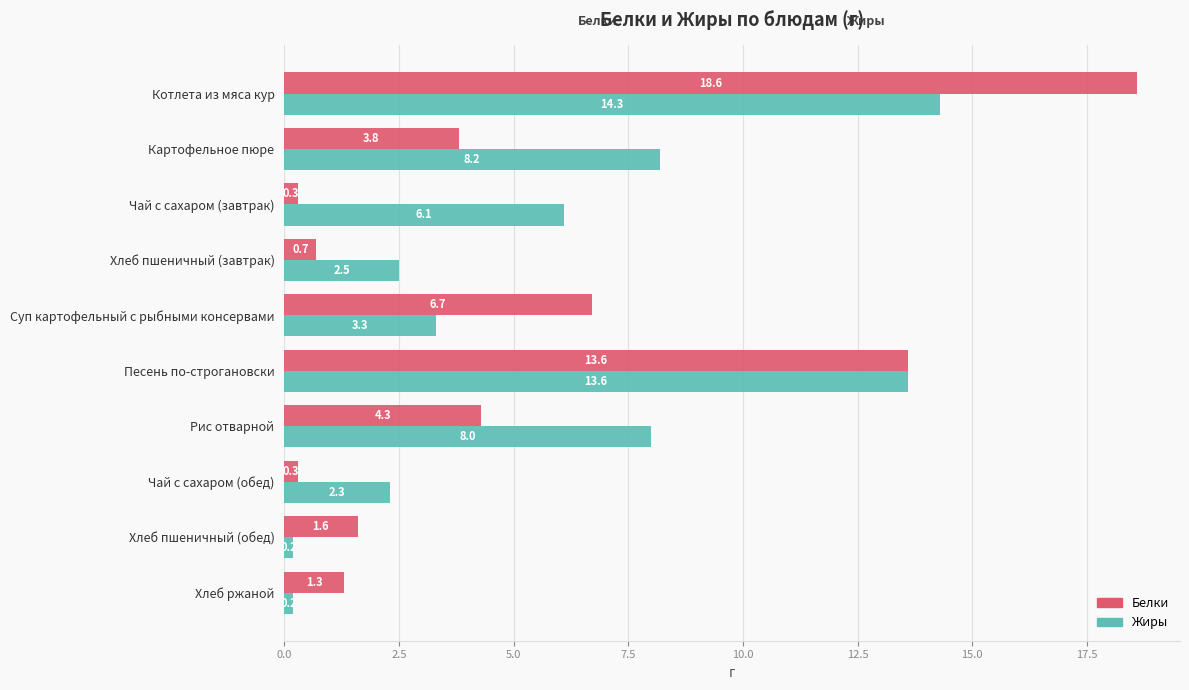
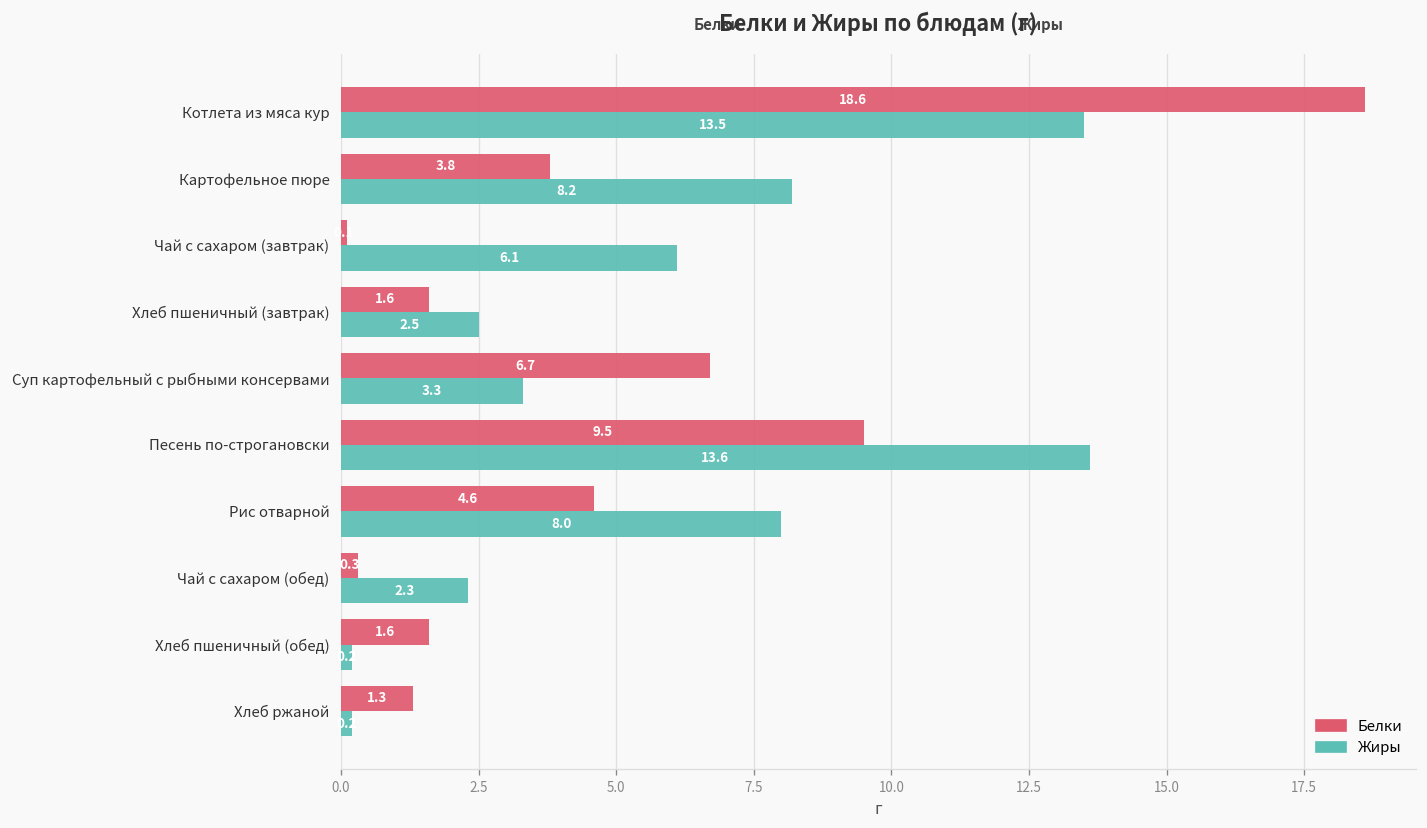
  {
    "Белки": {
      "Котлета из мяса кур": 18.6,
      "Картофельное пюре": 3.8,
-     "Чай с сахаром (завтрак)": 0.3,
-     "Хлеб пшеничный (завтрак)": 0.7,
+     "Чай с сахаром (завтрак)": 0.1,
+     "Хлеб пшеничный (завтрак)": 1.6,
      "Суп картофельный с рыбными консервами": 6.7,
-     "Песень по-строгановски": 13.6,
-     "Рис отварной": 4.3,
+     "Песень по-строгановски": 9.5,
+     "Рис отварной": 4.6,
      "Чай с сахаром (обед)": 0.3,
      "Хлеб пшеничный (обед)": 1.6,
      "Хлеб ржаной": 1.3
    },
    "Жиры": {
-     "Котлета из мяса кур": 14.3,
+     "Котлета из мяса кур": 13.5,
      "Картофельное пюре": 8.2,
      "Чай с сахаром (завтрак)": 6.1,
      "Хлеб пшеничный (завтрак)": 2.5,
      "Суп картофельный с рыбными консервами": 3.3,
      "Песень по-строгановски": 13.6,
      "Рис отварной": 8.0,
      "Чай с сахаром (обед)": 2.3
    }
  }
